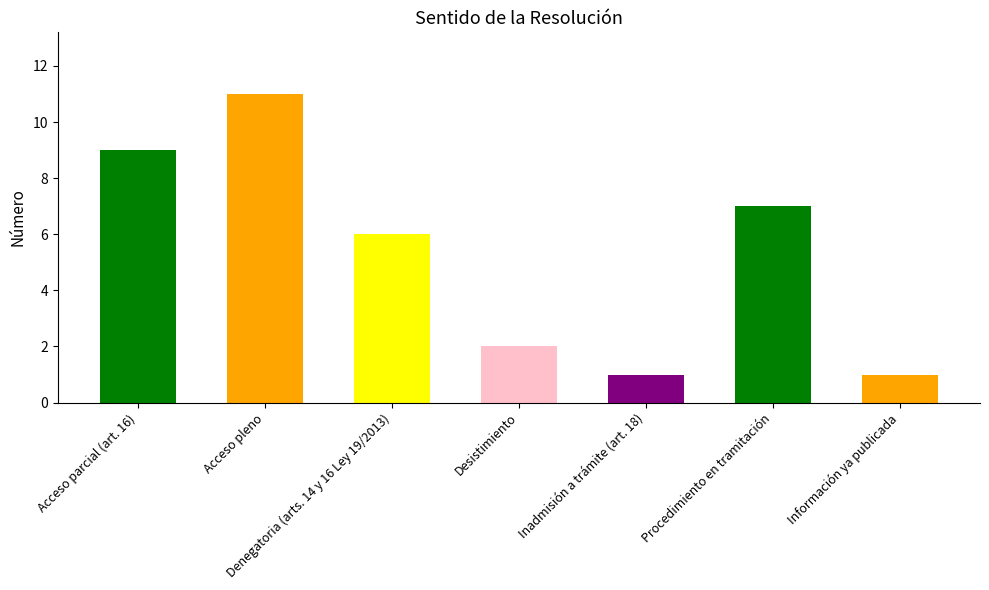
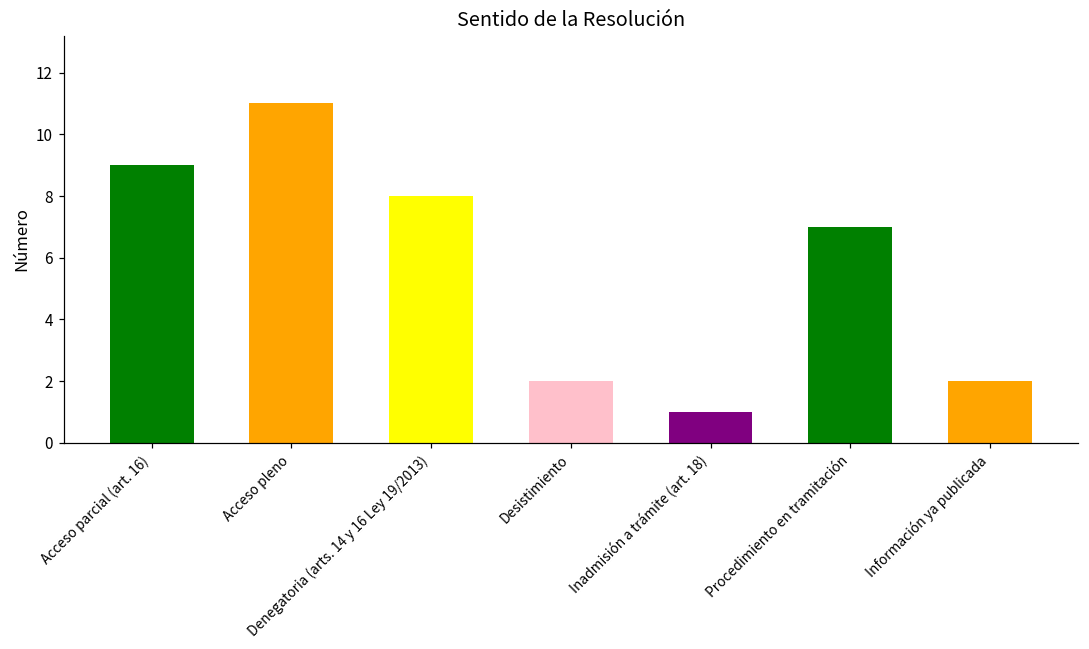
  {
    "Acceso parcial (art. 16)": 9,
    "Acceso pleno": 11,
-   "Denegatoria (arts. 14 y 16 Ley 19/2013)": 6,
+   "Denegatoria (arts. 14 y 16 Ley 19/2013)": 8,
    "Desistimiento": 2,
    "Inadmisión a trámite (art. 18)": 1,
    "Procedimiento en tramitación": 7,
-   "Información ya publicada": 1
+   "Información ya publicada": 2
  }
